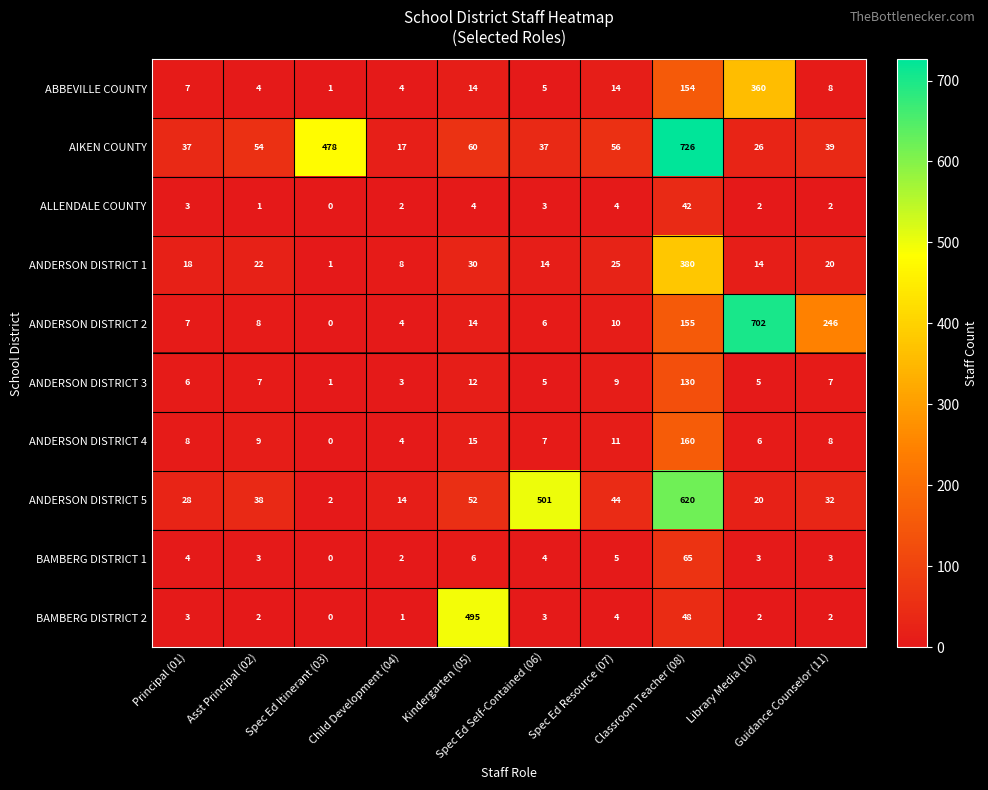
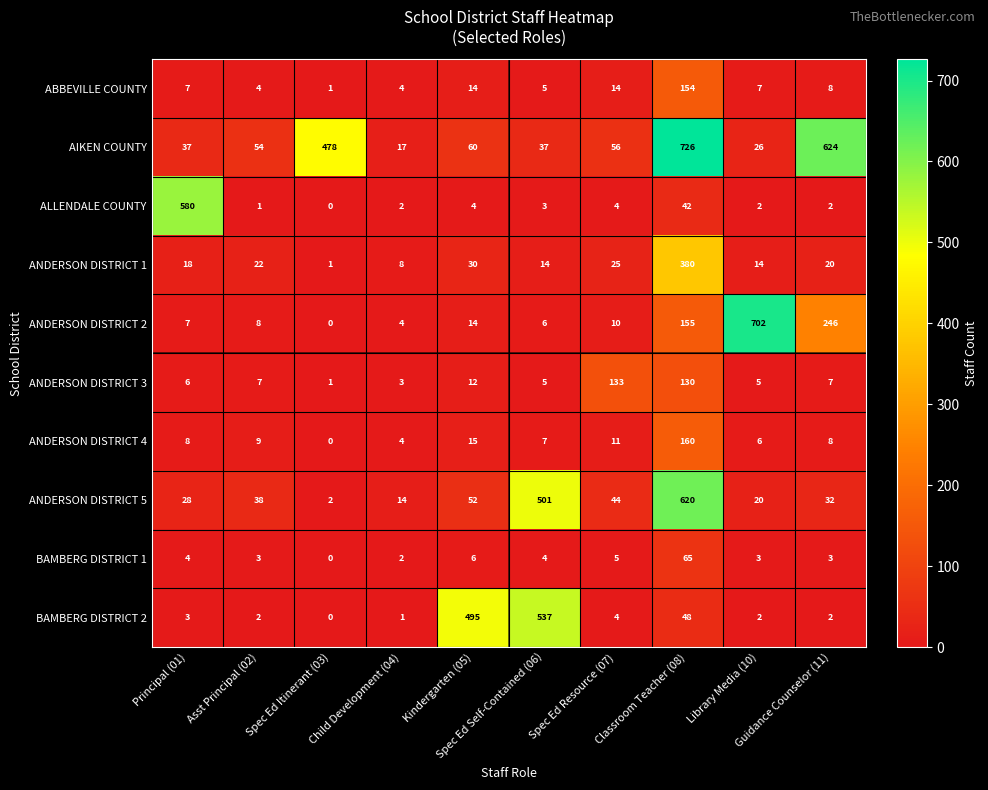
  {
    "ABBEVILLE COUNTY": {
      "Principal (01)": 7,
      "Asst Principal (02)": 4,
      "Spec Ed Itinerant (03)": 1,
      "Child Development (04)": 4,
      "Kindergarten (05)": 14,
      "Spec Ed Self-Contained (06)": 5,
      "Spec Ed Resource (07)": 14,
      "Classroom Teacher (08)": 154,
-     "Library Media (10)": 360,
+     "Library Media (10)": 7,
      "Guidance Counselor (11)": 8
    },
    "AIKEN COUNTY": {
      "Principal (01)": 37,
      "Asst Principal (02)": 54,
      "Spec Ed Itinerant (03)": 478,
      "Child Development (04)": 17,
      "Kindergarten (05)": 60,
      "Spec Ed Self-Contained (06)": 37,
      "Spec Ed Resource (07)": 56,
      "Classroom Teacher (08)": 726,
      "Library Media (10)": 26,
-     "Guidance Counselor (11)": 39
+     "Guidance Counselor (11)": 624
    },
    "ALLENDALE COUNTY": {
-     "Principal (01)": 3,
+     "Principal (01)": 580,
      "Asst Principal (02)": 1,
      "Spec Ed Itinerant (03)": 0,
      "Child Development (04)": 2,
      "Kindergarten (05)": 4,
      "Spec Ed Self-Contained (06)": 3,
      "Spec Ed Resource (07)": 4,
      "Classroom Teacher (08)": 42,
      "Library Media (10)": 2,
      "Guidance Counselor (11)": 2
    },
    "ANDERSON DISTRICT 1": {
      "Principal (01)": 18,
      "Asst Principal (02)": 22,
      "Spec Ed Itinerant (03)": 1,
      "Child Development (04)": 8,
      "Kindergarten (05)": 30,
      "Spec Ed Self-Contained (06)": 14,
      "Spec Ed Resource (07)": 25,
      "Classroom Teacher (08)": 380,
      "Library Media (10)": 14,
      "Guidance Counselor (11)": 20
    },
    "ANDERSON DISTRICT 2": {
      "Principal (01)": 7,
      "Asst Principal (02)": 8,
      "Spec Ed Itinerant (03)": 0,
      "Child Development (04)": 4,
      "Kindergarten (05)": 14,
      "Spec Ed Self-Contained (06)": 6,
      "Spec Ed Resource (07)": 10,
      "Classroom Teacher (08)": 155,
      "Library Media (10)": 702,
      "Guidance Counselor (11)": 246
    },
    "ANDERSON DISTRICT 3": {
      "Principal (01)": 6,
      "Asst Principal (02)": 7,
      "Spec Ed Itinerant (03)": 1,
      "Child Development (04)": 3,
      "Kindergarten (05)": 12,
      "Spec Ed Self-Contained (06)": 5,
-     "Spec Ed Resource (07)": 9,
+     "Spec Ed Resource (07)": 133,
      "Classroom Teacher (08)": 130,
      "Library Media (10)": 5,
      "Guidance Counselor (11)": 7
    },
    "ANDERSON DISTRICT 4": {
      "Principal (01)": 8,
      "Asst Principal (02)": 9,
      "Spec Ed Itinerant (03)": 0,
      "Child Development (04)": 4,
      "Kindergarten (05)": 15,
      "Spec Ed Self-Contained (06)": 7,
      "Spec Ed Resource (07)": 11,
      "Classroom Teacher (08)": 160,
      "Library Media (10)": 6,
      "Guidance Counselor (11)": 8
    },
    "ANDERSON DISTRICT 5": {
      "Principal (01)": 28,
      "Asst Principal (02)": 38,
      "Spec Ed Itinerant (03)": 2,
      "Child Development (04)": 14,
      "Kindergarten (05)": 52,
      "Spec Ed Self-Contained (06)": 501,
      "Spec Ed Resource (07)": 44,
      "Classroom Teacher (08)": 620,
      "Library Media (10)": 20,
      "Guidance Counselor (11)": 32
    },
    "BAMBERG DISTRICT 1": {
      "Principal (01)": 4,
      "Asst Principal (02)": 3,
      "Spec Ed Itinerant (03)": 0,
      "Child Development (04)": 2,
      "Kindergarten (05)": 6,
      "Spec Ed Self-Contained (06)": 4,
      "Spec Ed Resource (07)": 5,
      "Classroom Teacher (08)": 65,
      "Library Media (10)": 3,
      "Guidance Counselor (11)": 3
    },
    "BAMBERG DISTRICT 2": {
      "Principal (01)": 3,
      "Asst Principal (02)": 2,
      "Spec Ed Itinerant (03)": 0,
      "Child Development (04)": 1,
      "Kindergarten (05)": 495,
-     "Spec Ed Self-Contained (06)": 3,
+     "Spec Ed Self-Contained (06)": 537,
      "Spec Ed Resource (07)": 4,
      "Classroom Teacher (08)": 48,
      "Library Media (10)": 2,
      "Guidance Counselor (11)": 2
    }
  }
